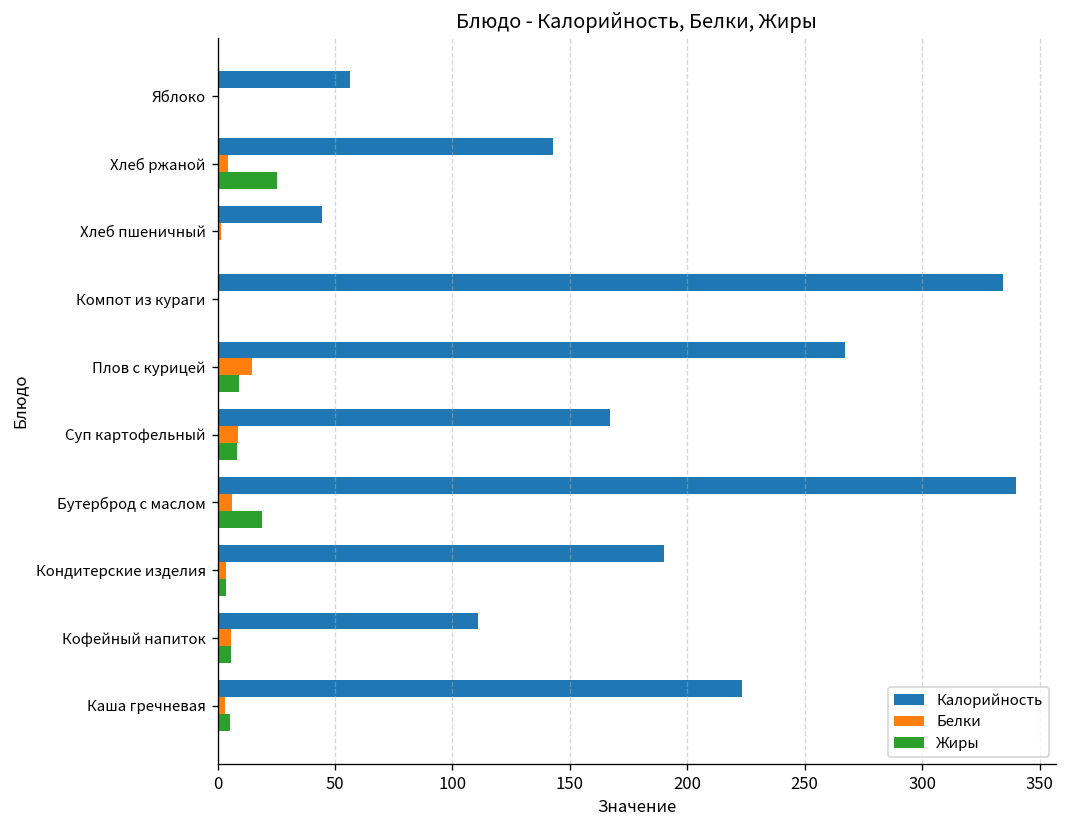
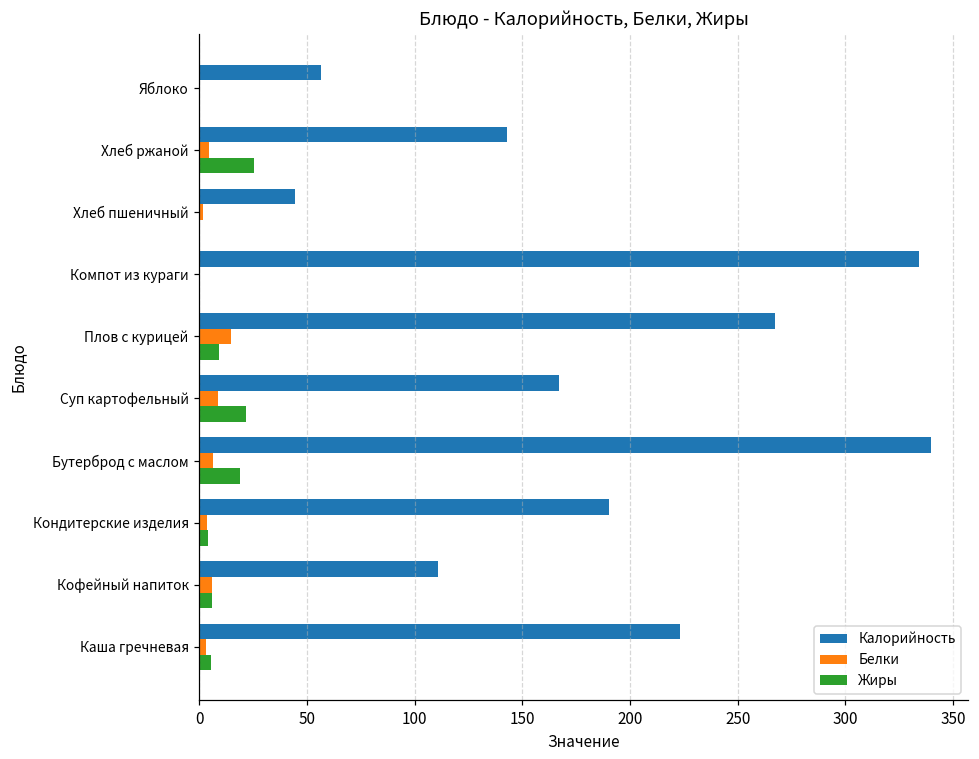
  {
    "Калорийность": {
      "Яблоко": 56,
      "Хлеб ржаной": 143,
      "Хлеб пшеничный": 45,
      "Компот из кураги": 334,
      "Плов с курицей": 267,
      "Суп картофельный": 167,
      "Бутерброд с маслом": 340,
      "Кондитерские изделия": 190,
      "Кофейный напиток": 111,
      "Каша гречневая": 223
    },
    "Белки": {
      "Хлеб ржаной": 4,
      "Хлеб пшеничный": 2,
      "Плов с курицей": 15,
      "Суп картофельный": 9,
      "Бутерброд с маслом": 6,
      "Кондитерские изделия": 3,
      "Кофейный напиток": 6,
      "Каша гречневая": 3
    },
    "Жиры": {
      "Хлеб ржаной": 25,
      "Компот из кураги": 0,
      "Плов с курицей": 9,
-     "Суп картофельный": 8,
+     "Суп картофельный": 22,
      "Бутерброд с маслом": 19,
      "Кондитерские изделия": 4,
      "Кофейный напиток": 6,
      "Каша гречневая": 5
    }
  }
